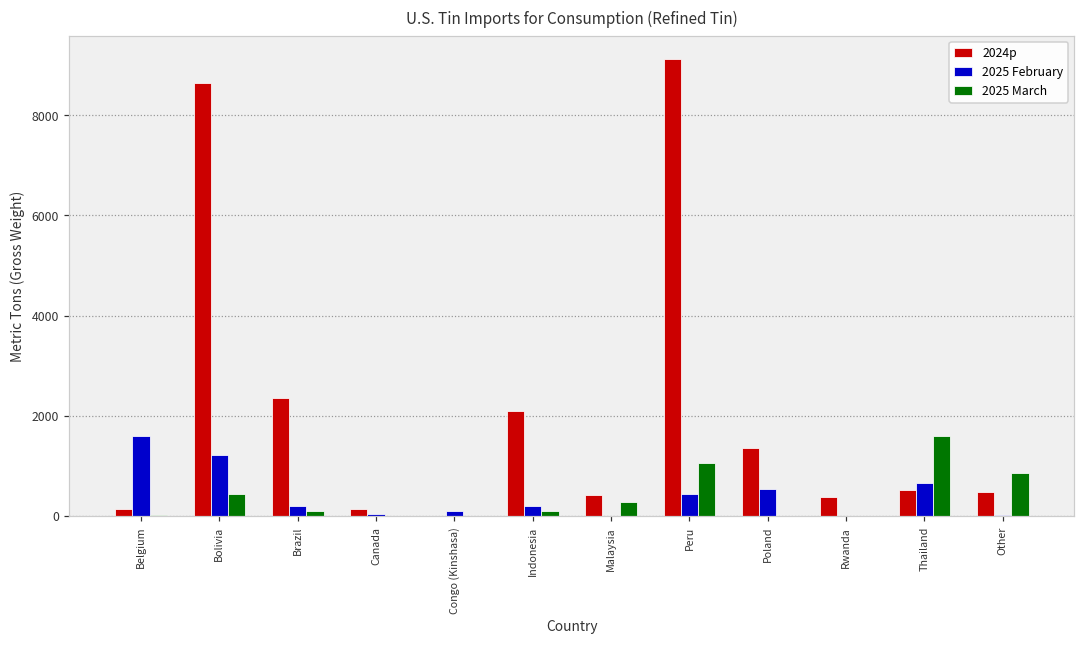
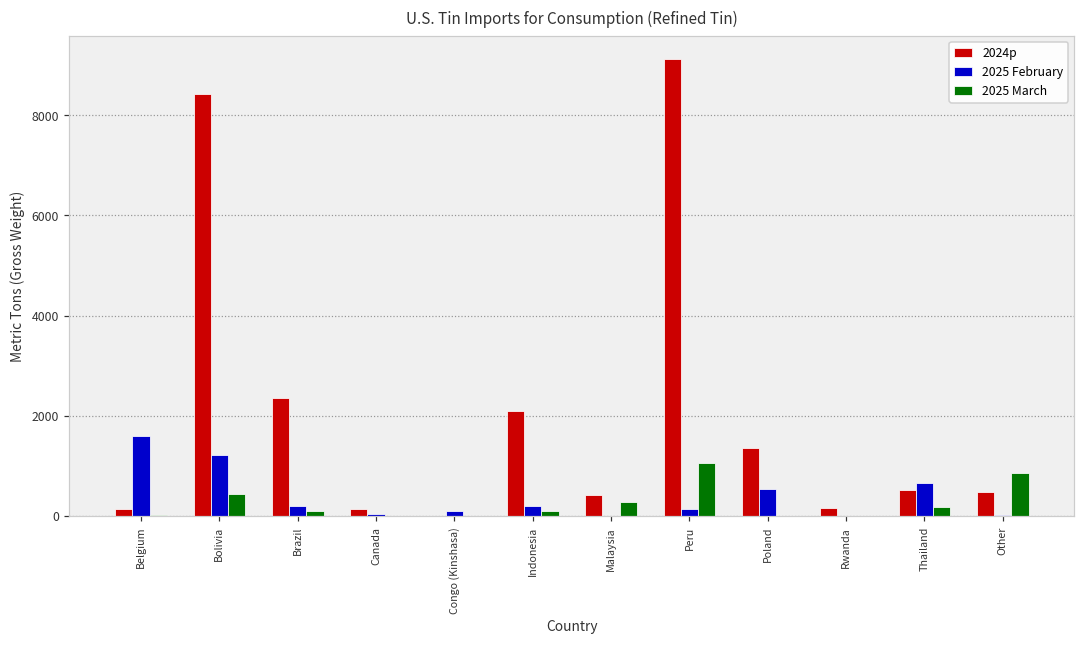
  {
    "2024p": {
      "Belgium": 100,
-     "Bolivia": 8600,
+     "Bolivia": 8400,
      "Brazil": 2400,
      "Canada": 100,
      "Congo (Kinshasa)": 0,
      "Indonesia": 2100,
      "Malaysia": 400,
      "Peru": 9100,
      "Poland": 1400,
-     "Rwanda": 400,
+     "Rwanda": 200,
      "Thailand": 500,
      "Other": 500
    },
    "2025 February": {
      "Belgium": 1600,
      "Bolivia": 1200,
      "Brazil": 200,
      "Congo (Kinshasa)": 100,
      "Indonesia": 200,
      "Malaysia": 0,
-     "Peru": 400,
+     "Peru": 100,
      "Poland": 500,
      "Rwanda": 0,
      "Thailand": 700
    },
    "2025 March": {
      "Bolivia": 400,
      "Brazil": 100,
      "Congo (Kinshasa)": 0,
      "Indonesia": 100,
      "Malaysia": 300,
      "Peru": 1100,
      "Poland": 0,
      "Rwanda": 0,
-     "Thailand": 1600,
+     "Thailand": 200,
      "Other": 900
    }
  }
